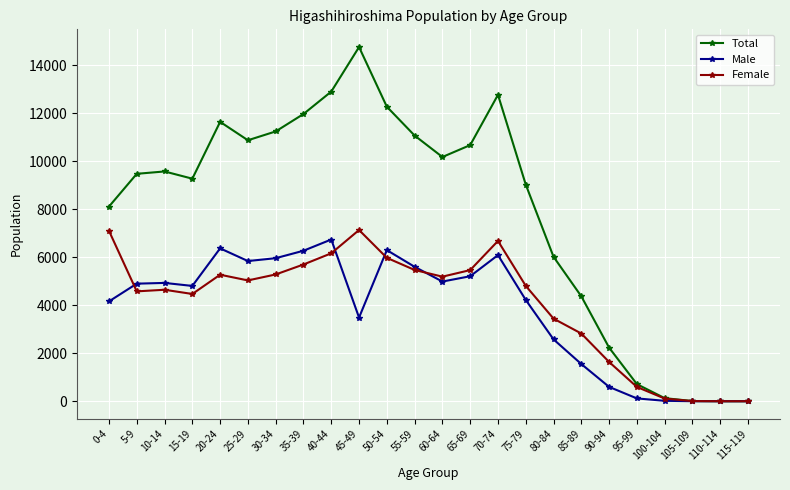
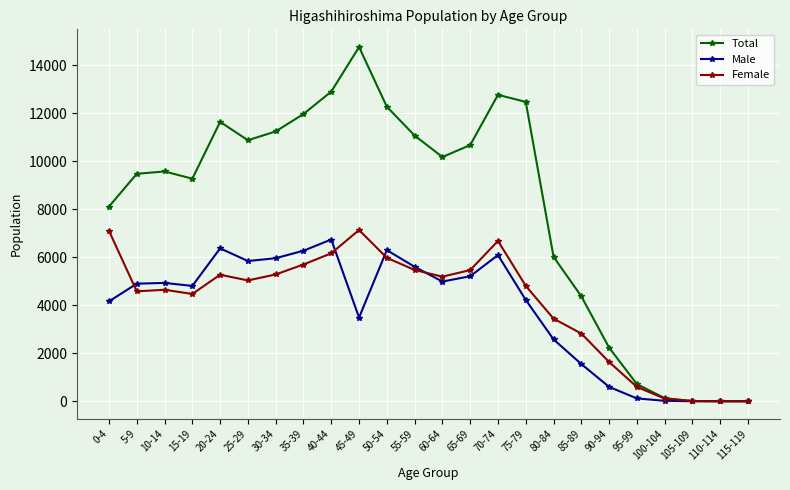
  {
    "Total": {
      "0-4": 8100,
      "5-9": 9500,
      "10-14": 9600,
      "15-19": 9300,
      "20-24": 11600,
      "25-29": 10900,
      "30-34": 11200,
      "35-39": 12000,
      "40-44": 12900,
      "45-49": 14800,
      "50-54": 12300,
      "55-59": 11100,
      "60-64": 10200,
      "65-69": 10700,
      "70-74": 12800,
-     "75-79": 9000,
+     "75-79": 12500,
      "80-84": 6000,
      "85-89": 4400,
      "90-94": 2200,
      "95-99": 700
    },
    "Male": {
      "0-4": 4200,
      "5-9": 4900,
      "10-14": 4900,
      "15-19": 4800,
      "20-24": 6400,
      "25-29": 5800,
      "30-34": 6000,
      "35-39": 6300,
      "40-44": 6700,
      "45-49": 3500,
      "50-54": 6300,
      "55-59": 5600,
      "60-64": 5000,
      "65-69": 5200,
      "70-74": 6100,
      "75-79": 4200,
      "80-84": 2600,
      "85-89": 1600,
      "90-94": 600,
      "95-99": 100
    },
    "Female": {
      "0-4": 7100,
      "5-9": 4600,
      "10-14": 4600,
      "15-19": 4500,
      "20-24": 5300,
      "25-29": 5000,
      "30-34": 5300,
      "35-39": 5700,
      "40-44": 6200,
      "45-49": 7100,
      "50-54": 6000,
      "55-59": 5500,
      "60-64": 5200,
      "65-69": 5500,
      "70-74": 6700,
      "75-79": 4800,
      "80-84": 3400,
      "85-89": 2800,
      "90-94": 1600,
      "95-99": 600
    }
  }
